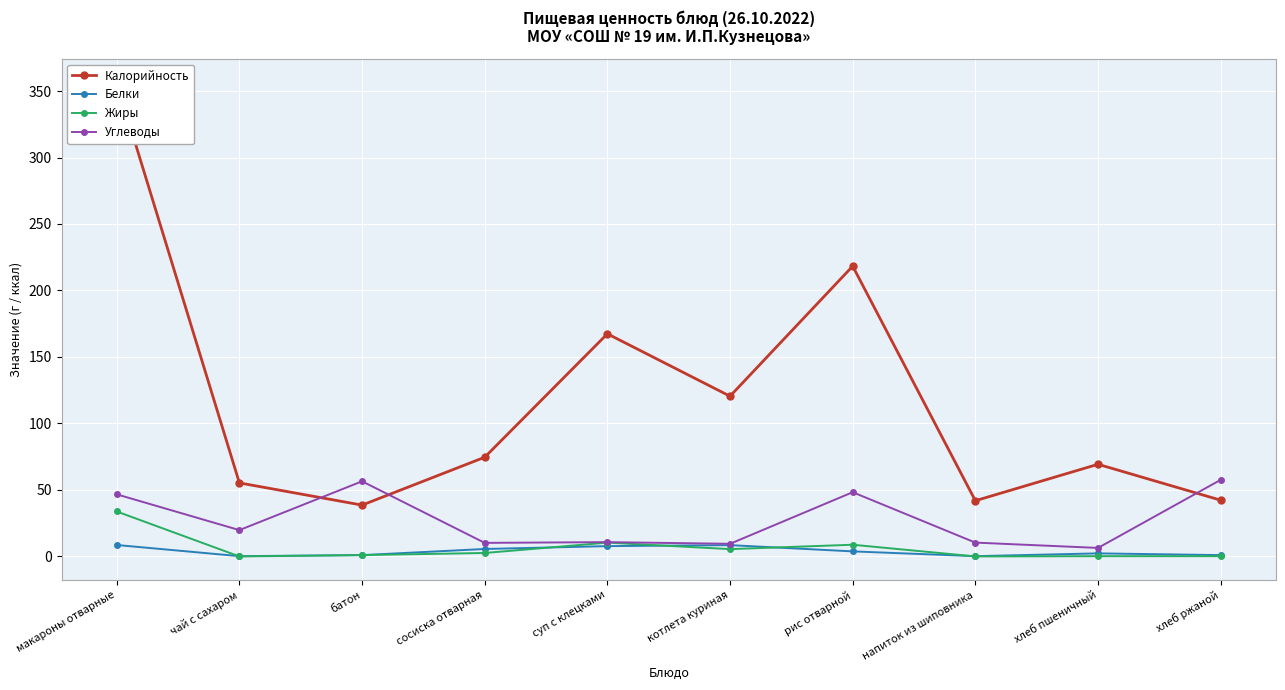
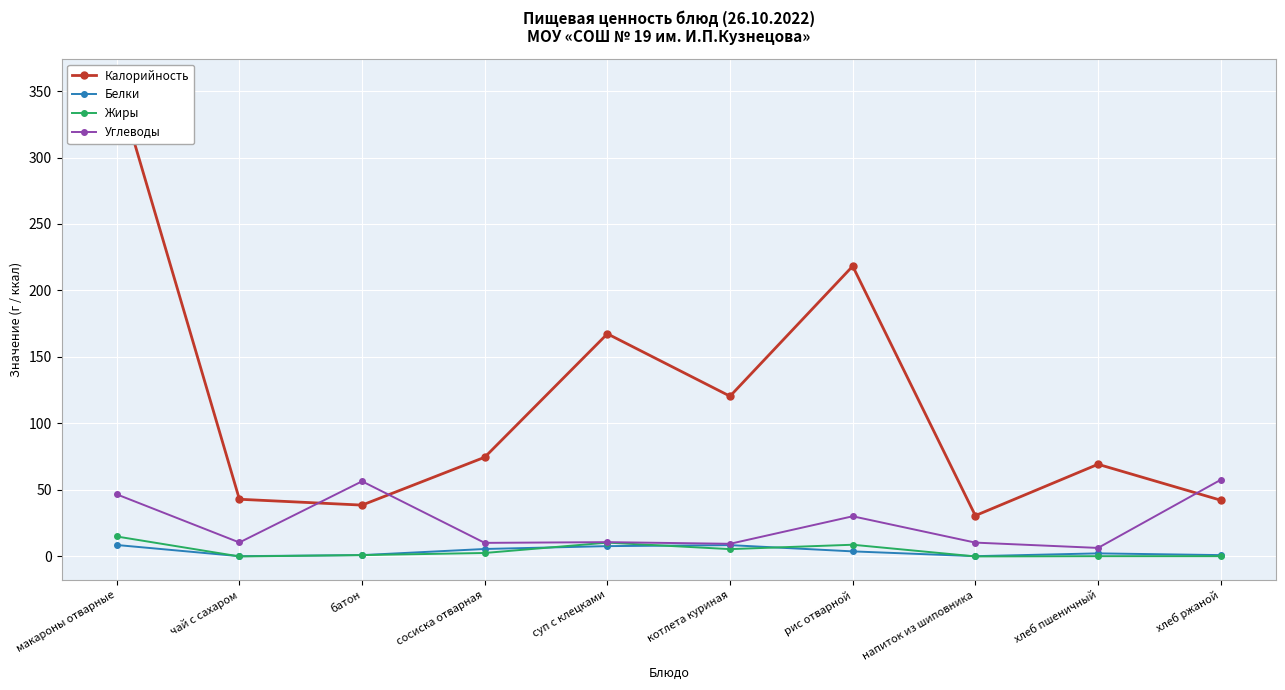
  {
    "Калорийность": {
-     "чай с сахаром": 55,
+     "чай с сахаром": 43,
      "батон": 39,
      "сосиска отварная": 75,
      "суп с клецками": 167,
      "котлета куриная": 121,
      "рис отварной": 218,
-     "напиток из шиповника": 42,
+     "напиток из шиповника": 31,
      "хлеб пшеничный": 69,
      "хлеб ржаной": 42
    },
    "Белки": {
      "макароны отварные": 9,
      "сосиска отварная": 6,
      "суп с клецками": 8,
      "рис отварной": 4,
      "хлеб пшеничный": 2
    },
    "Жиры": {
-     "макароны отварные": 34,
+     "макароны отварные": 15,
      "сосиска отварная": 3,
      "котлета куриная": 6,
      "рис отварной": 9,
      "хлеб пшеничный": 0
    },
    "Углеводы": {
      "макароны отварные": 47,
-     "чай с сахаром": 20,
+     "чай с сахаром": 11,
      "батон": 57,
      "сосиска отварная": 10,
-     "рис отварной": 48,
+     "рис отварной": 30,
      "напиток из шиповника": 10,
      "хлеб пшеничный": 6,
      "хлеб ржаной": 58
    }
  }
